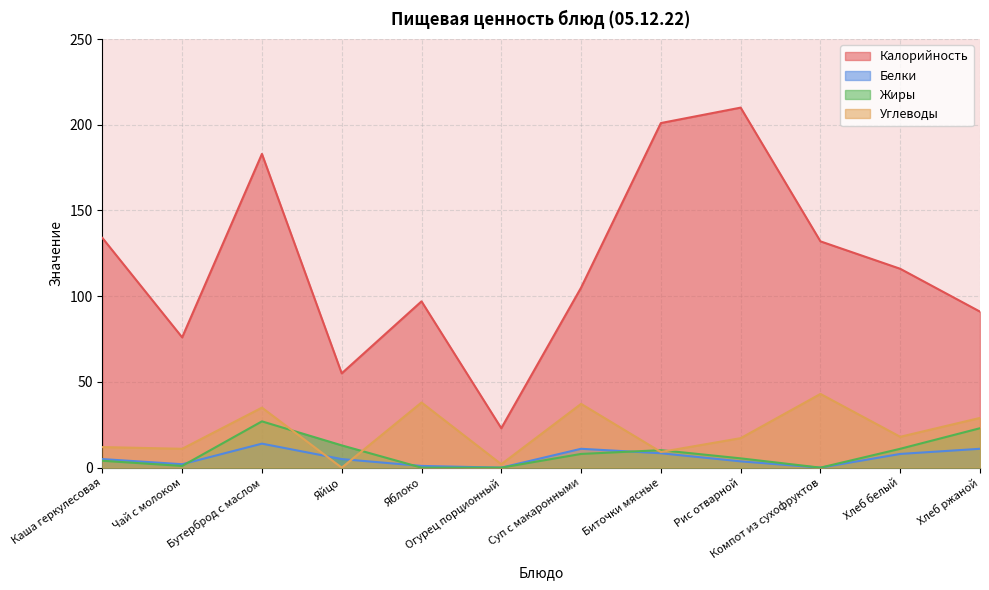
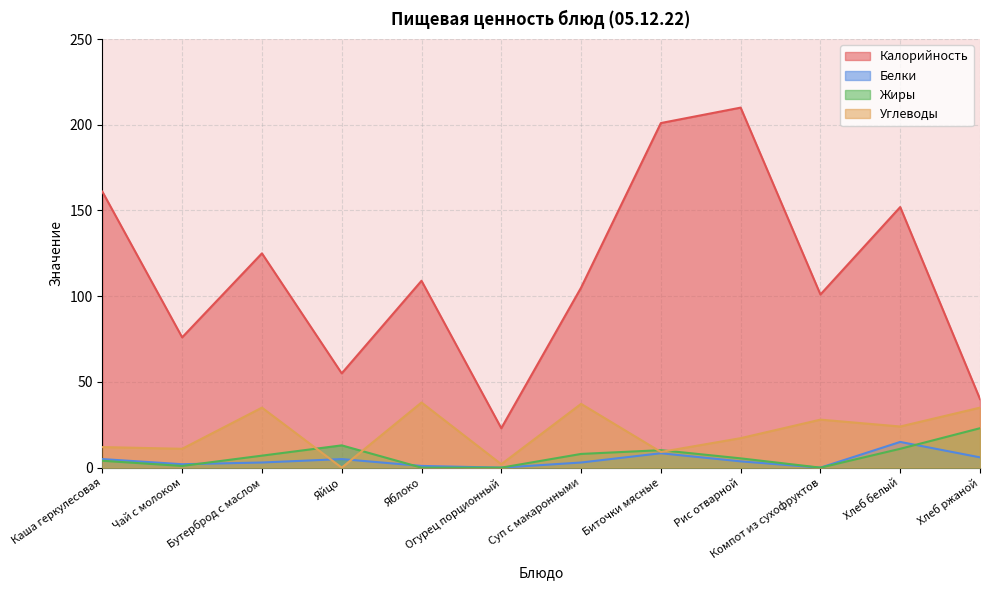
  {
    "Калорийность": {
-     "Каша геркулесовая": 134,
+     "Каша геркулесовая": 161,
      "Чай с молоком": 76,
-     "Бутерброд с маслом": 183,
+     "Бутерброд с маслом": 125,
      "Яйцо": 55,
-     "Яблоко": 97,
+     "Яблоко": 109,
      "Огурец порционный": 23,
      "Суп с макаронными": 105,
      "Биточки мясные": 201,
      "Рис отварной": 210,
-     "Компот из сухофруктов": 132,
-     "Хлеб белый": 116,
-     "Хлеб ржаной": 91
+     "Компот из сухофруктов": 101,
+     "Хлеб белый": 152,
+     "Хлеб ржаной": 40
    },
    "Белки": {
-     "Бутерброд с маслом": 14,
+     "Бутерброд с маслом": 3,
      "Яйцо": 5,
-     "Суп с макаронными": 11,
+     "Суп с макаронными": 3,
      "Рис отварной": 4,
-     "Хлеб белый": 8,
-     "Хлеб ржаной": 11
+     "Хлеб белый": 15,
+     "Хлеб ржаной": 6
    },
    "Жиры": {
-     "Бутерброд с маслом": 27,
+     "Бутерброд с маслом": 7,
      "Яйцо": 13,
      "Суп с макаронными": 8,
      "Рис отварной": 5,
      "Хлеб белый": 11,
      "Хлеб ржаной": 23
    },
    "Углеводы": {
      "Каша геркулесовая": 12,
      "Чай с молоком": 11,
      "Бутерброд с маслом": 35,
      "Яйцо": 0,
      "Яблоко": 38,
      "Огурец порционный": 2,
      "Суп с макаронными": 37,
      "Рис отварной": 17,
-     "Компот из сухофруктов": 43,
-     "Хлеб белый": 18,
-     "Хлеб ржаной": 29
+     "Компот из сухофруктов": 28,
+     "Хлеб белый": 24,
+     "Хлеб ржаной": 35
    }
  }
